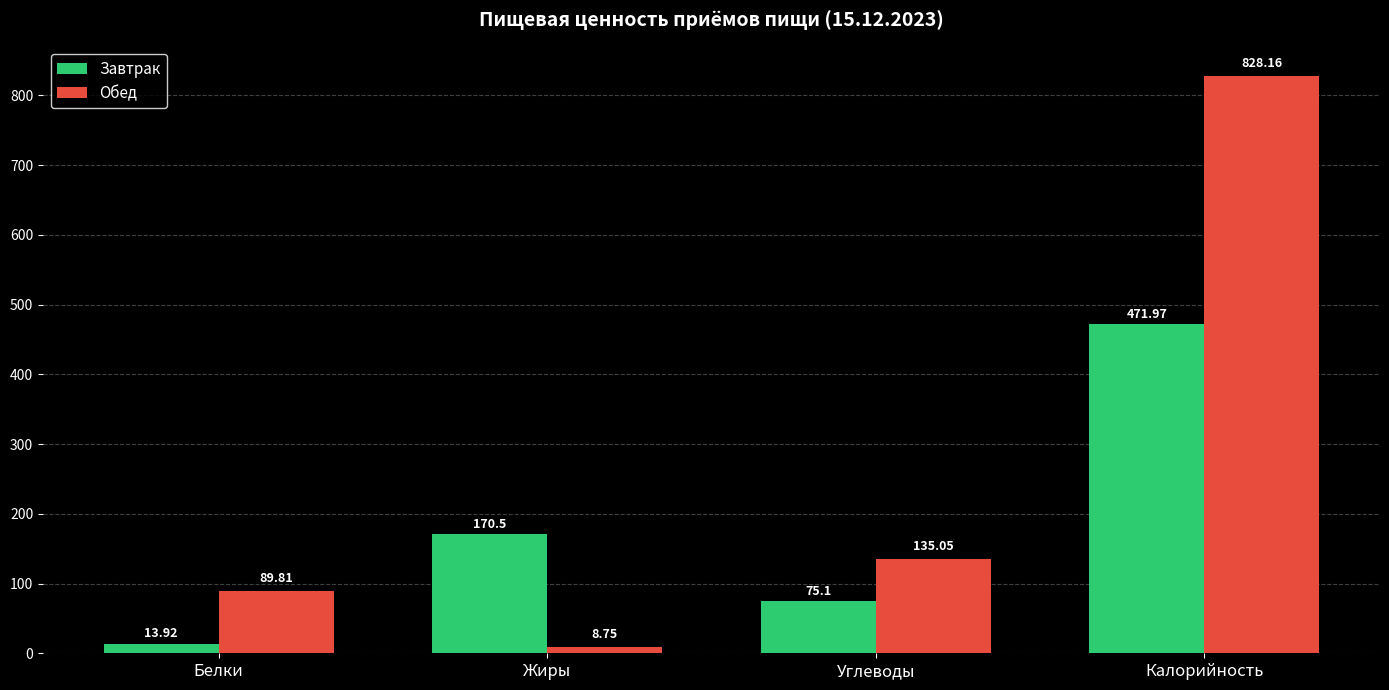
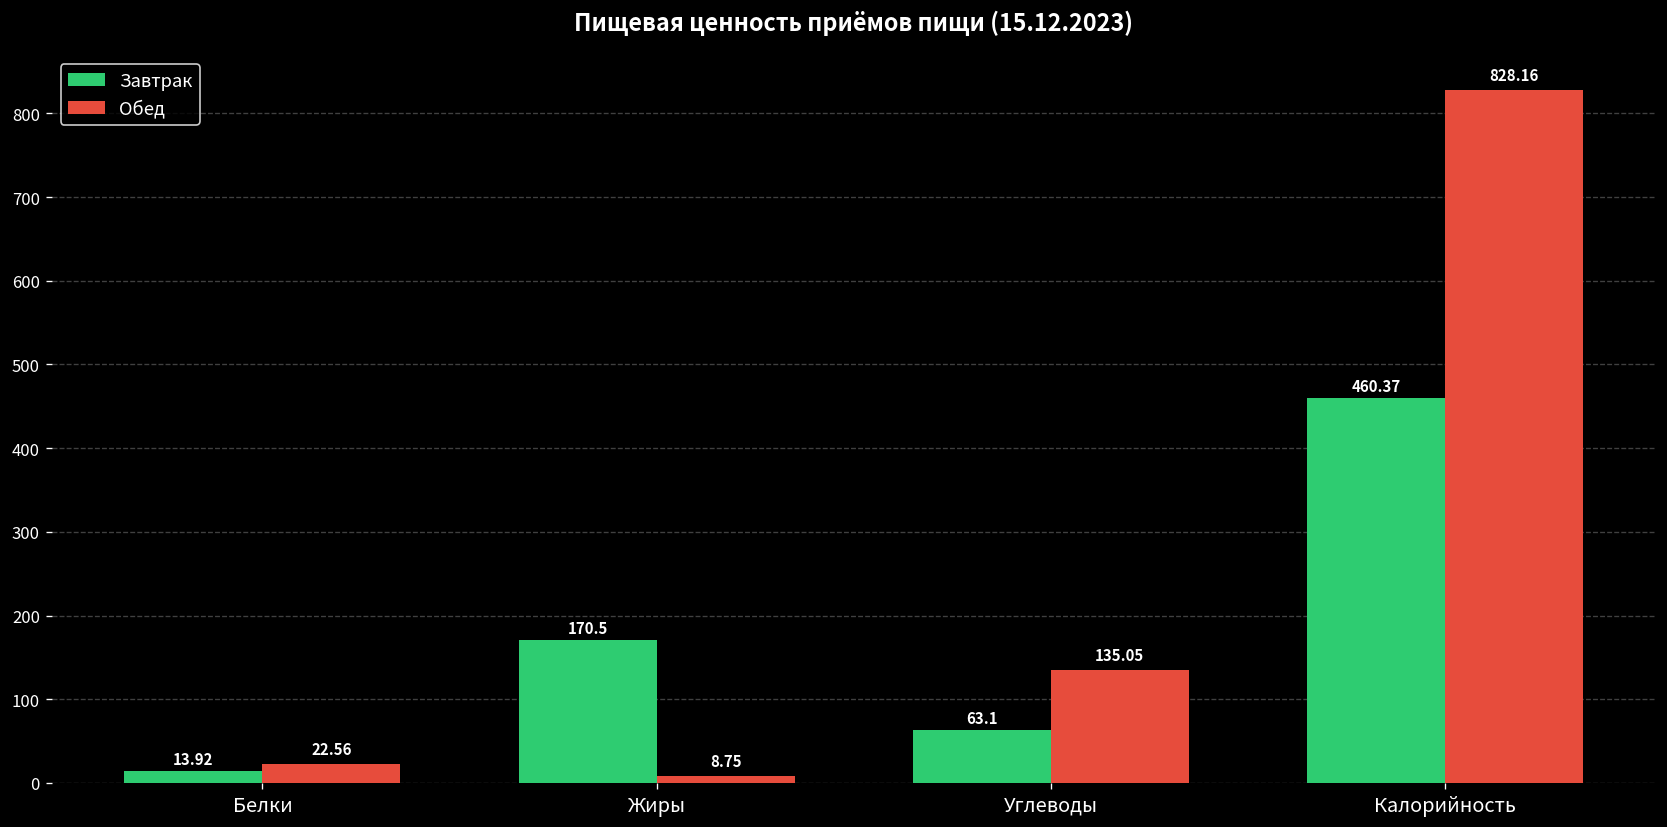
  {
    "Завтрак": {
      "Белки": 13.92,
      "Жиры": 170.5,
-     "Углеводы": 75.1,
-     "Калорийность": 471.97
+     "Углеводы": 63.1,
+     "Калорийность": 460.37
    },
    "Обед": {
-     "Белки": 89.81,
+     "Белки": 22.56,
      "Жиры": 8.75,
      "Углеводы": 135.05,
      "Калорийность": 828.16
    }
  }
